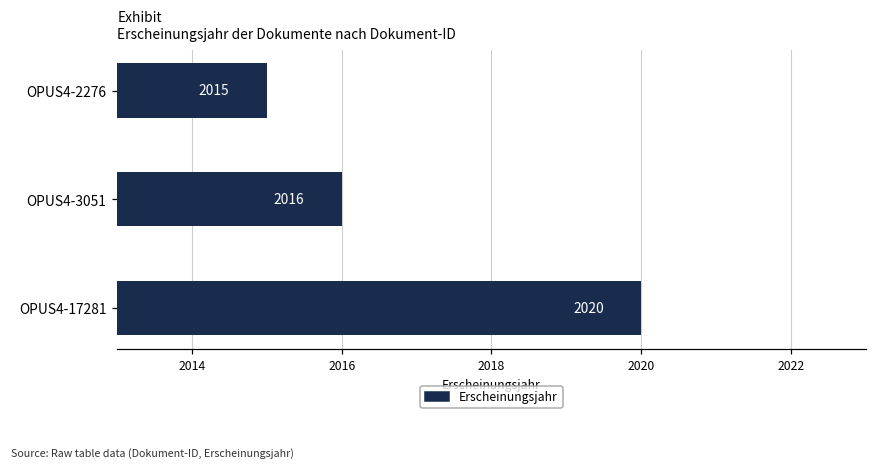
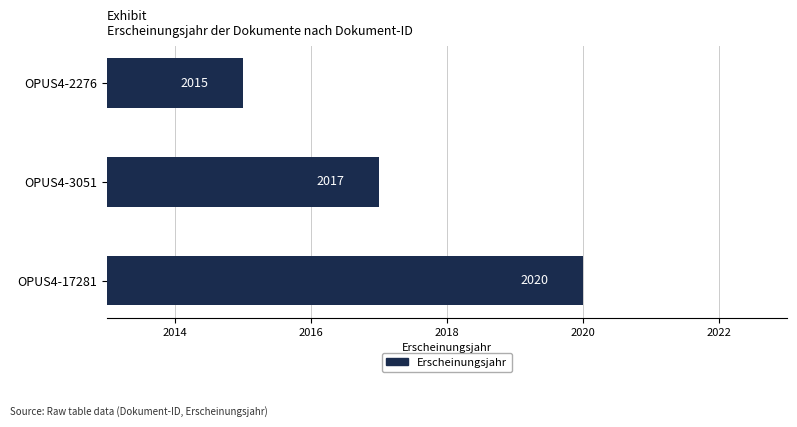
  {
    "OPUS4-2276": 2015,
-   "OPUS4-3051": 2016,
+   "OPUS4-3051": 2017,
    "OPUS4-17281": 2020
  }
